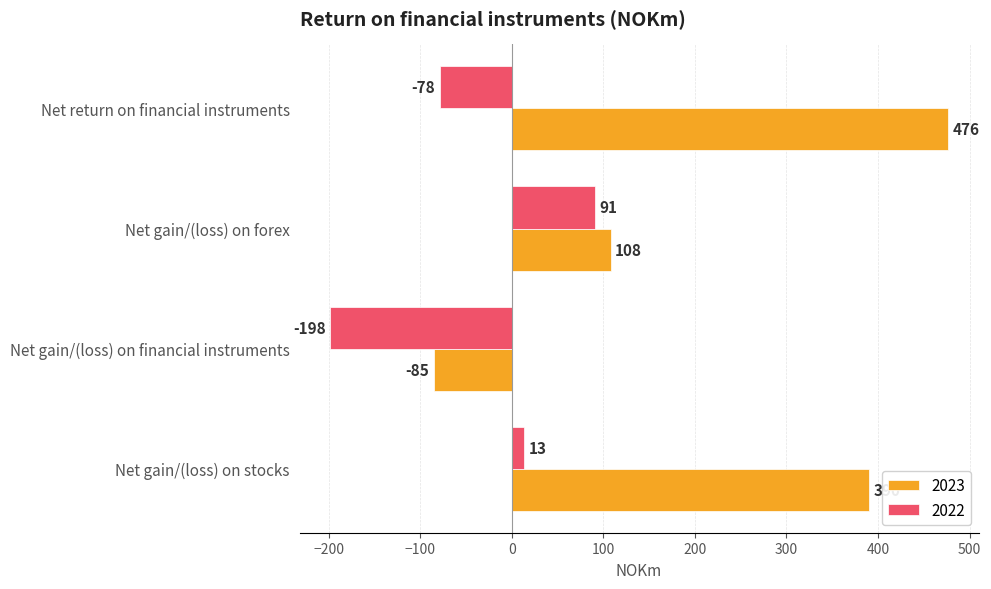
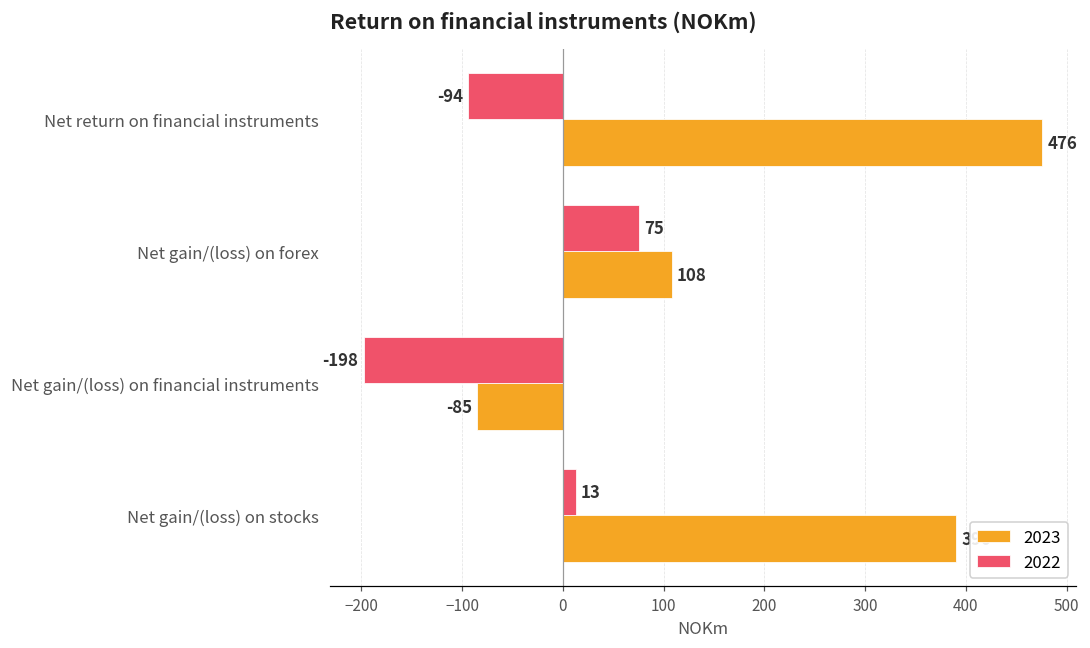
  {
    "2023": {
      "Net return on financial instruments": 476,
      "Net gain/(loss) on forex": 108,
      "Net gain/(loss) on financial instruments": -85
    },
    "2022": {
-     "Net return on financial instruments": -78,
-     "Net gain/(loss) on forex": 91,
+     "Net return on financial instruments": -94,
+     "Net gain/(loss) on forex": 75,
      "Net gain/(loss) on financial instruments": -198,
      "Net gain/(loss) on stocks": 13
    }
  }
